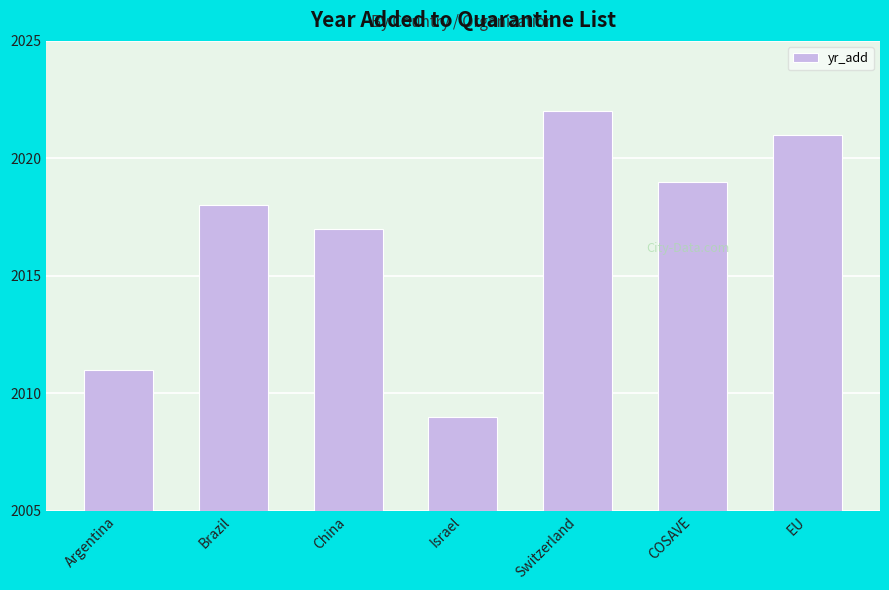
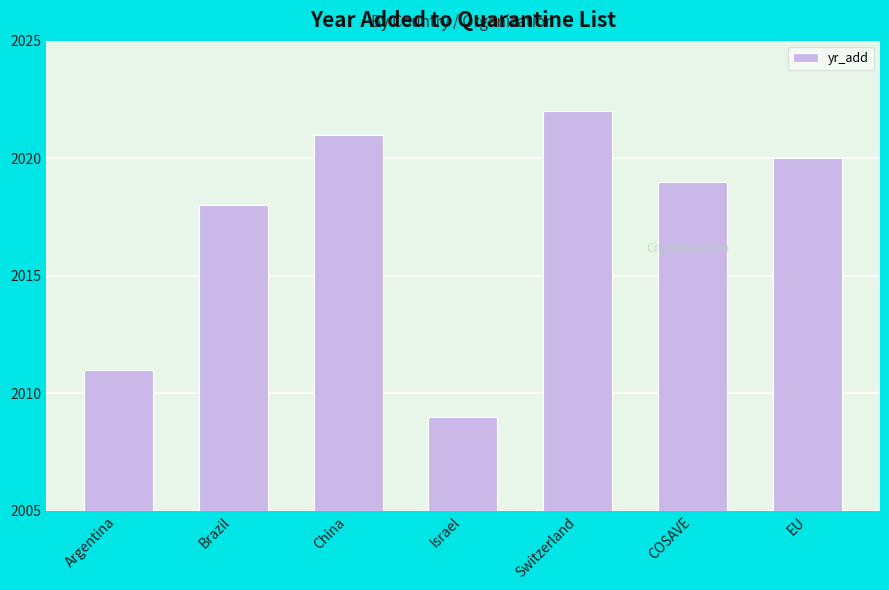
  {
    "Argentina": 2011,
    "Brazil": 2018,
-   "China": 2017,
+   "China": 2021,
    "Israel": 2009,
    "Switzerland": 2022,
    "COSAVE": 2019,
-   "EU": 2021
+   "EU": 2020
  }
